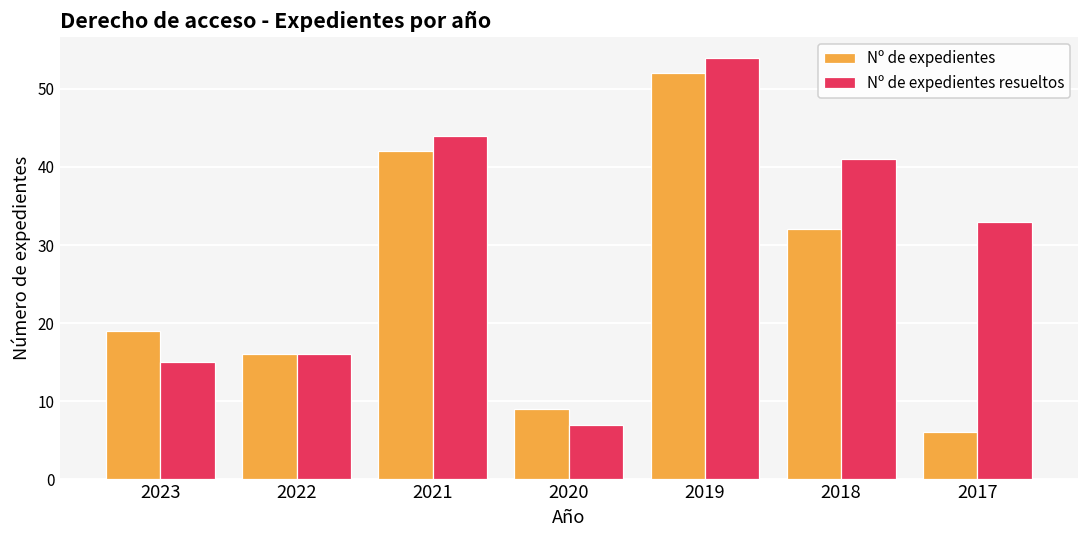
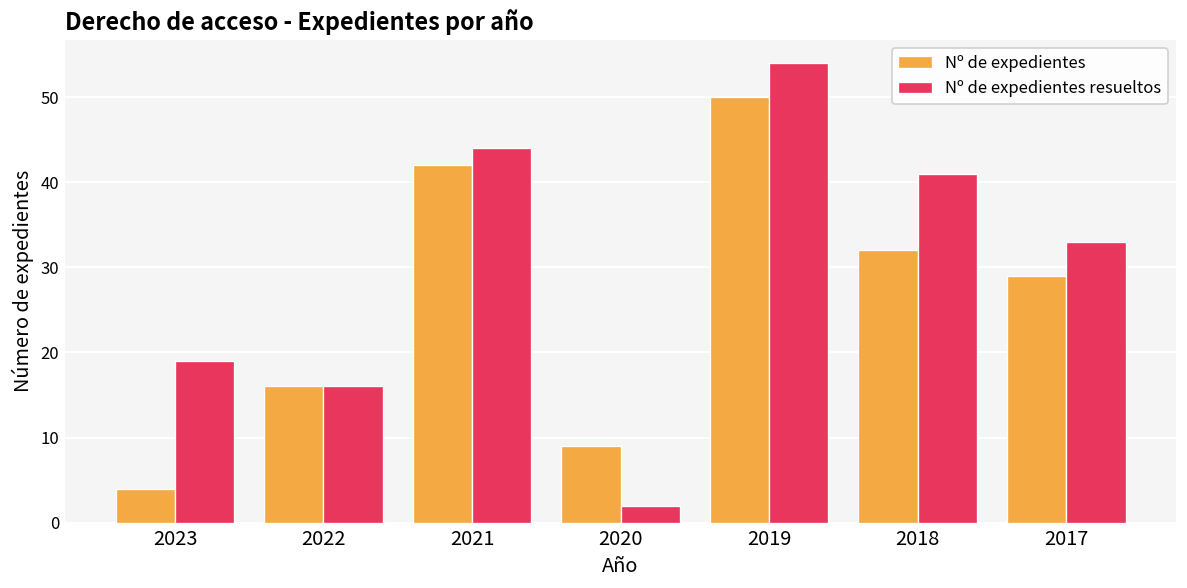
  {
    "Nº de expedientes": {
-     "2023": 19,
+     "2023": 4,
      "2022": 16,
      "2021": 42,
      "2020": 9,
-     "2019": 52,
+     "2019": 50,
      "2018": 32,
-     "2017": 6
+     "2017": 29
    },
    "Nº de expedientes resueltos": {
-     "2023": 15,
+     "2023": 19,
      "2022": 16,
      "2021": 44,
-     "2020": 7,
+     "2020": 2,
      "2019": 54,
      "2018": 41,
      "2017": 33
    }
  }
